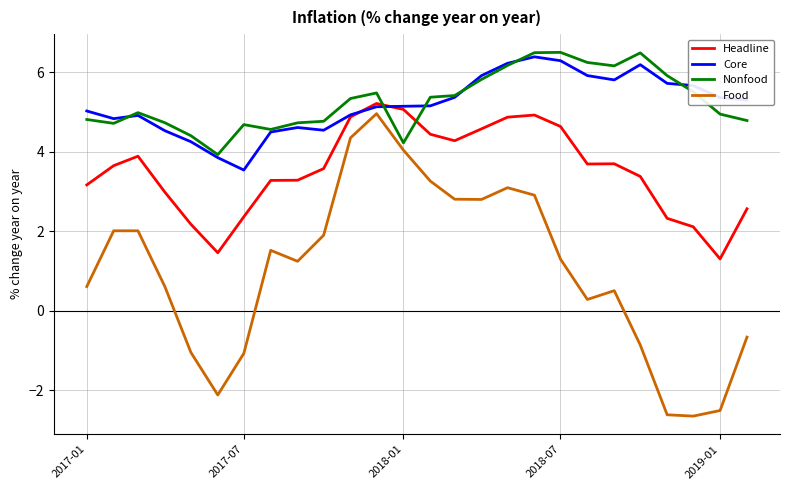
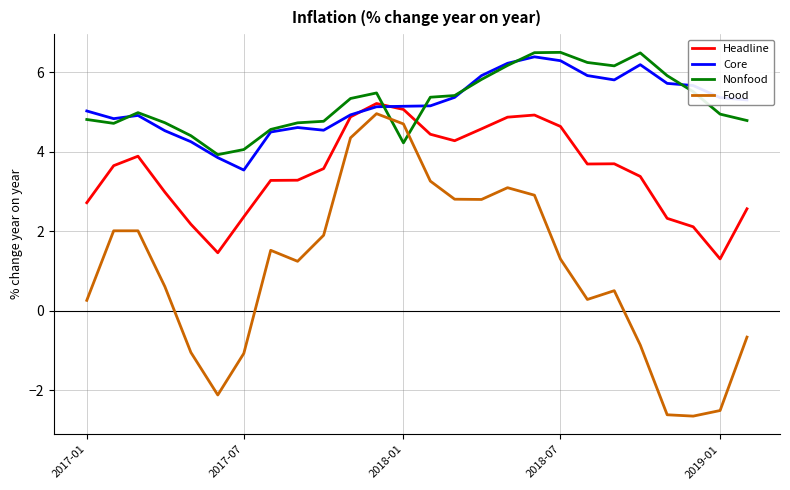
  {
    "Headline": {
-     "2017-01": 3.2,
+     "2017-01": 2.7,
      "2017-07": 2.4,
      "2018-01": 5.1,
      "2018-07": 4.6,
      "2019-01": 1.3
    },
    "Core": {
      "2017-01": 5.0,
      "2017-07": 3.5,
      "2018-01": 5.1,
      "2018-07": 6.3
    },
    "Nonfood": {
      "2017-01": 4.8,
-     "2017-07": 4.7,
+     "2017-07": 4.1,
      "2018-01": 4.2,
      "2018-07": 6.5,
      "2019-01": 4.9
    },
    "Food": {
-     "2017-01": 0.6,
+     "2017-01": 0.3,
      "2017-07": -1.1,
-     "2018-01": 4.0,
+     "2018-01": 4.7,
      "2018-07": 1.3,
      "2019-01": -2.5
    }
  }
